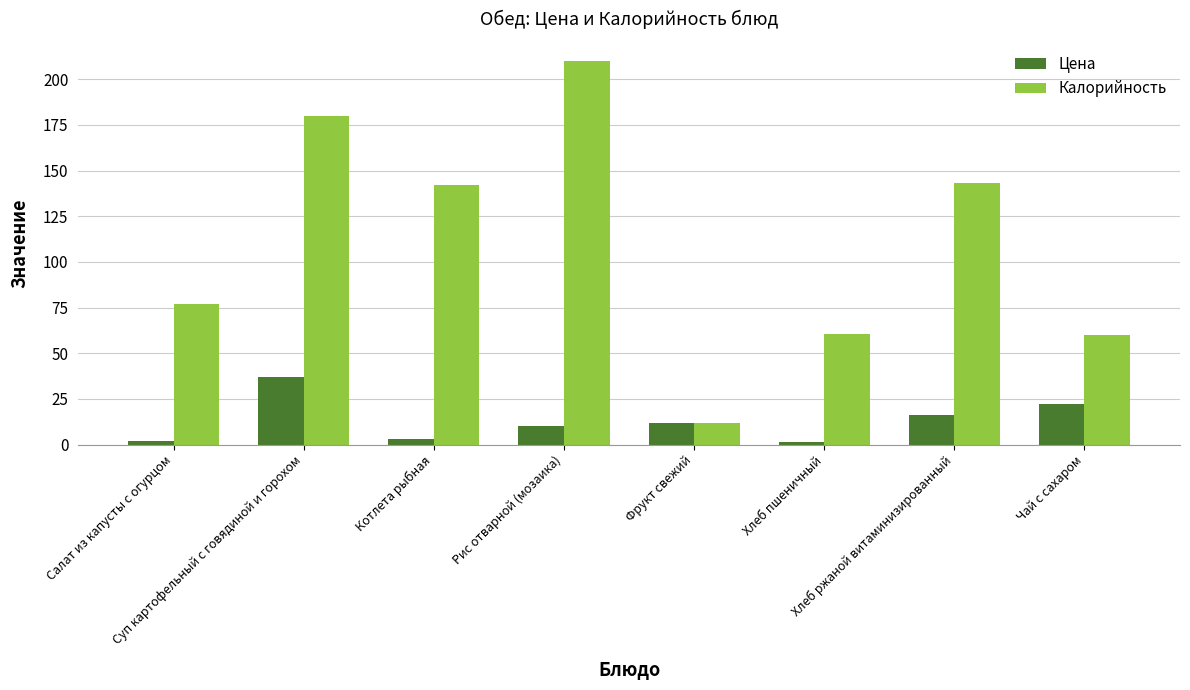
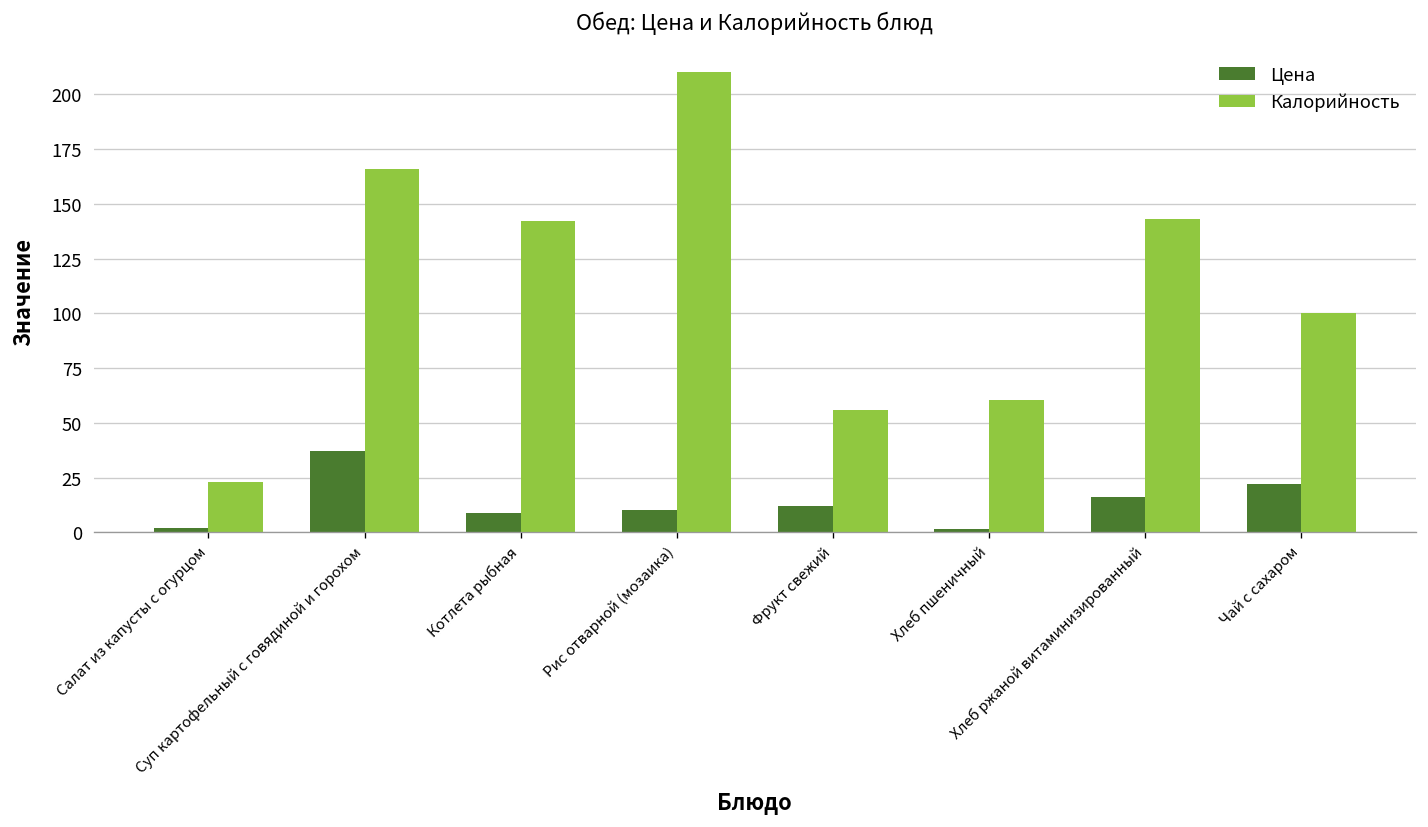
  {
    "Цена": {
      "Салат из капусты с огурцом": 2,
      "Суп картофельный с говядиной и горохом": 37,
-     "Котлета рыбная": 3,
+     "Котлета рыбная": 9,
      "Рис отварной (мозаика)": 10,
      "Фрукт свежий": 12,
      "Хлеб пшеничный": 2,
      "Хлеб ржаной витаминизированный": 16,
      "Чай с сахаром": 22
    },
    "Калорийность": {
-     "Салат из капусты с огурцом": 77,
-     "Суп картофельный с говядиной и горохом": 180,
+     "Салат из капусты с огурцом": 23,
+     "Суп картофельный с говядиной и горохом": 166,
      "Котлета рыбная": 142,
      "Рис отварной (мозаика)": 210,
-     "Фрукт свежий": 12,
+     "Фрукт свежий": 56,
      "Хлеб пшеничный": 60,
      "Хлеб ржаной витаминизированный": 143,
-     "Чай с сахаром": 60
+     "Чай с сахаром": 100
    }
  }
